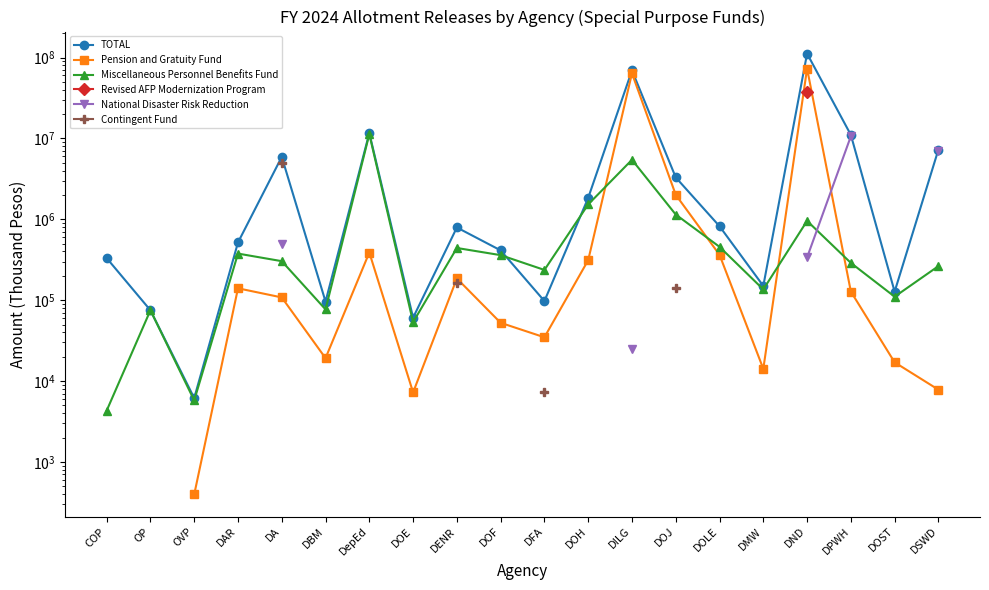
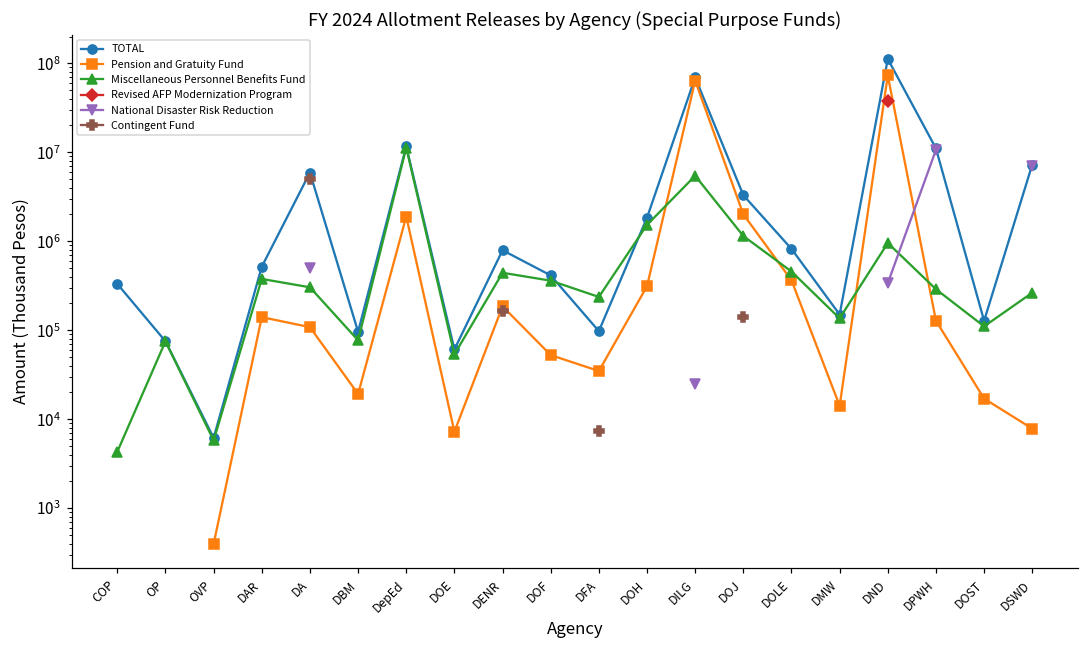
  {
    "TOTAL": {
      "COP": 330000,
      "DAR": 500000,
      "DA": 6000000,
      "DBM": 100000,
      "DOE": 60000,
      "DENR": 800000,
      "DOF": 400000,
      "DFA": 100000,
      "DOH": 1800000,
      "DILG": 70000000,
      "DOJ": 3300000,
      "DOLE": 800000,
      "DMW": 150000,
      "DND": 110000000,
      "DOST": 130000
    },
    "Pension and Gratuity Fund": {
      "OVP": 400,
      "DAR": 140000,
      "DA": 110000,
      "DBM": 19000,
-     "DepEd": 400000,
+     "DepEd": 1900000,
      "DOE": 7000,
      "DENR": 190000,
      "DOF": 50000,
      "DFA": 35000,
      "DOH": 310000,
      "DILG": 60000000,
      "DOJ": 2000000,
      "DOLE": 400000,
      "DMW": 14000,
      "DND": 70000000,
      "DPWH": 130000,
      "DOST": 17000,
      "DSWD": 8000
    },
    "Miscellaneous Personnel Benefits Fund": {
      "COP": 4000,
      "DAR": 400000,
      "DA": 300000,
      "DBM": 80000,
      "DOE": 50000,
      "DENR": 400000,
      "DOF": 400000,
      "DFA": 240000,
      "DOH": 1500000,
      "DILG": 5000000,
      "DOJ": 1100000,
      "DOLE": 500000,
      "DMW": 140000,
      "DND": 1000000,
      "DPWH": 290000,
      "DOST": 110000,
      "DSWD": 260000
    },
    "Revised AFP Modernization Program": {
      "DND": 40000000
    },
    "National Disaster Risk Reduction": {
      "DA": 500000,
      "DILG": 25000,
      "DND": 340000
    },
    "Contingent Fund": {
      "DA": 5000000,
      "DENR": 160000,
      "DFA": 7000,
      "DOJ": 140000
    }
  }
